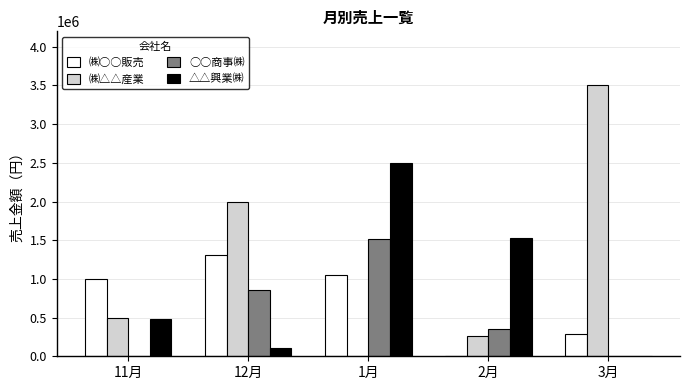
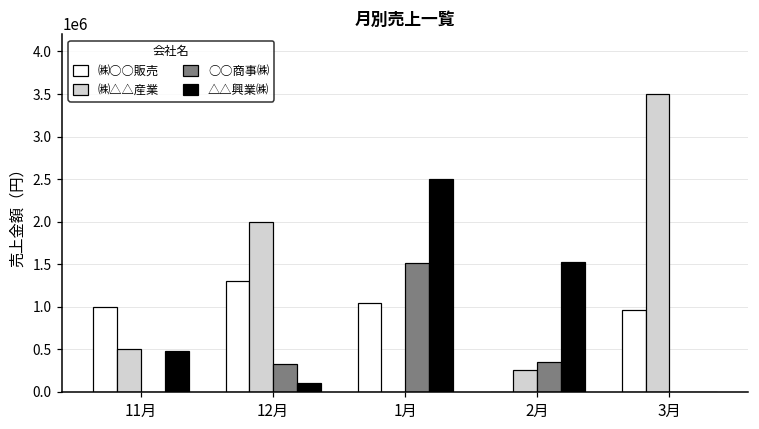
  {
    "㈱○○販売": {
      "11月": 1000000,
      "12月": 1300000,
      "1月": 1100000,
      "2月": 0,
-     "3月": 300000
+     "3月": 1000000
    },
    "㈱△△産業": {
      "11月": 500000,
      "12月": 2000000,
      "1月": 0,
      "2月": 300000,
      "3月": 3500000
    },
    "○○商事㈱": {
      "11月": 0,
-     "12月": 900000,
+     "12月": 300000,
      "1月": 1500000,
      "2月": 400000,
      "3月": 0
    },
    "△△興業㈱": {
      "11月": 500000,
      "12月": 100000,
      "1月": 2500000,
      "2月": 1500000,
      "3月": 0
    }
  }
